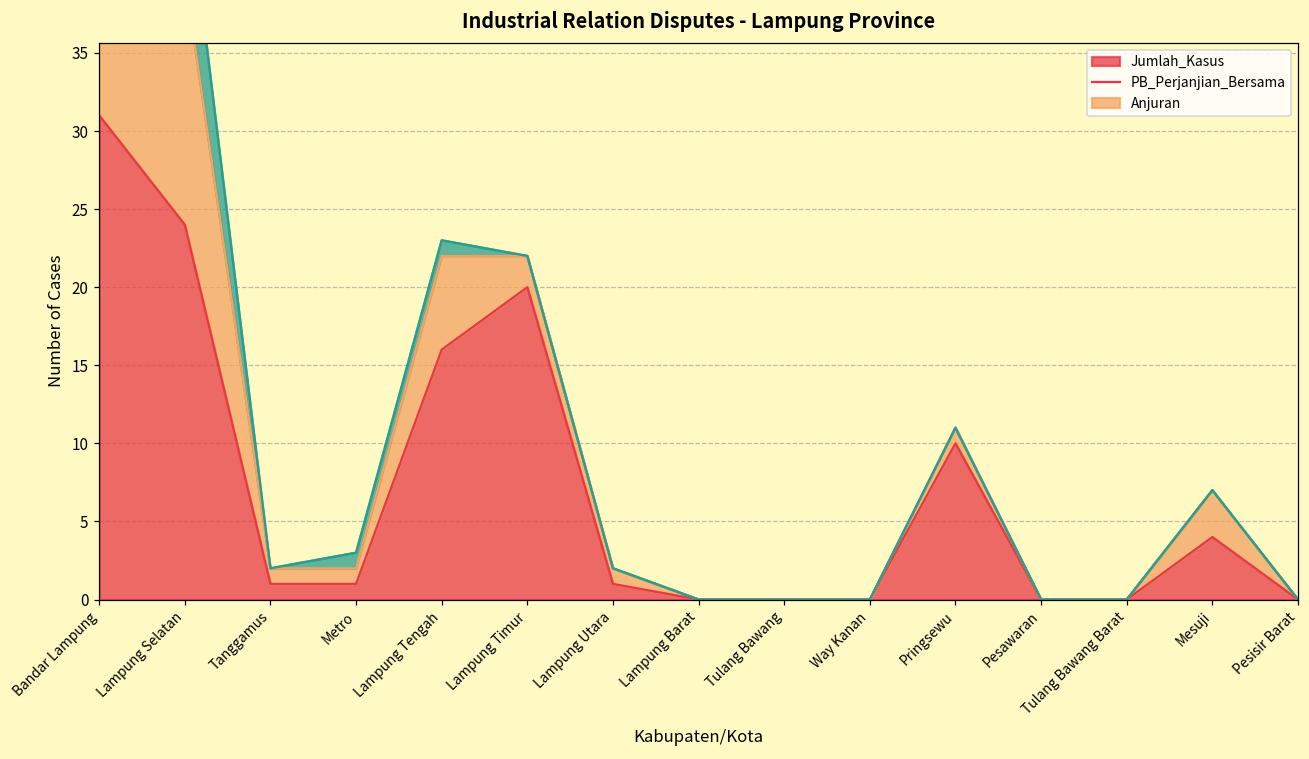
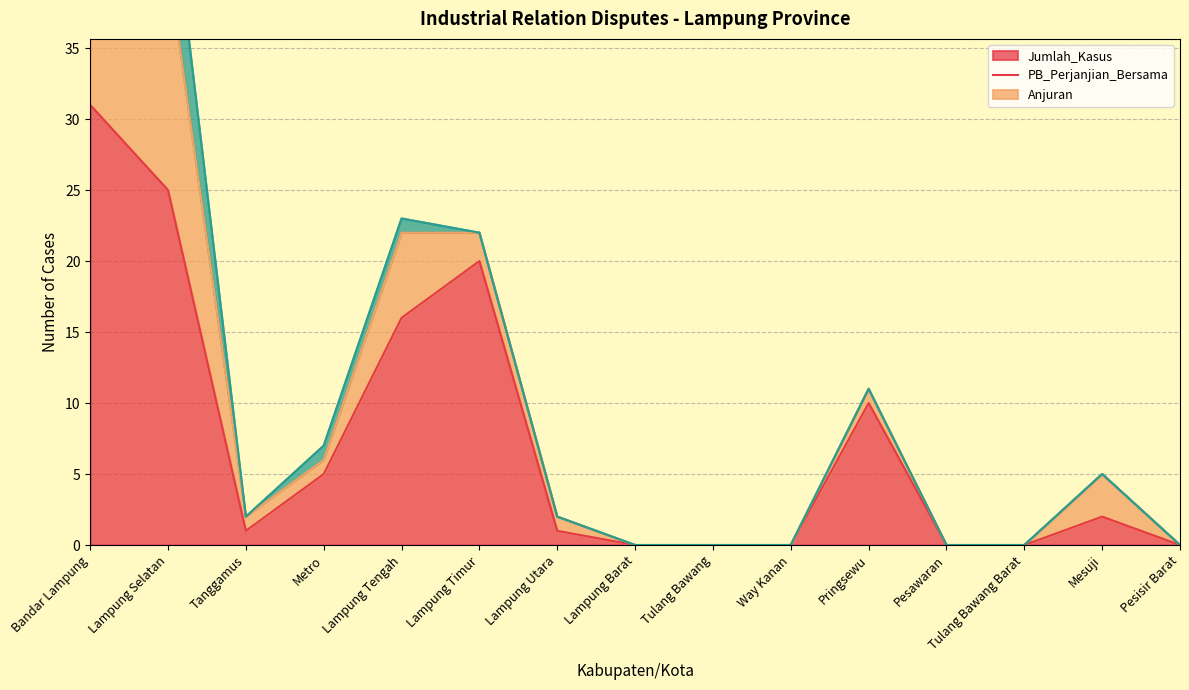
  {
    "Jumlah_Kasus": {
      "Bandar Lampung": 31,
-     "Lampung Selatan": 24,
+     "Lampung Selatan": 25,
      "Tanggamus": 1,
-     "Metro": 1,
+     "Metro": 5,
      "Lampung Tengah": 16,
      "Lampung Timur": 20,
      "Lampung Utara": 1,
      "Pringsewu": 10,
-     "Mesuji": 4
+     "Mesuji": 2
    }
  }
